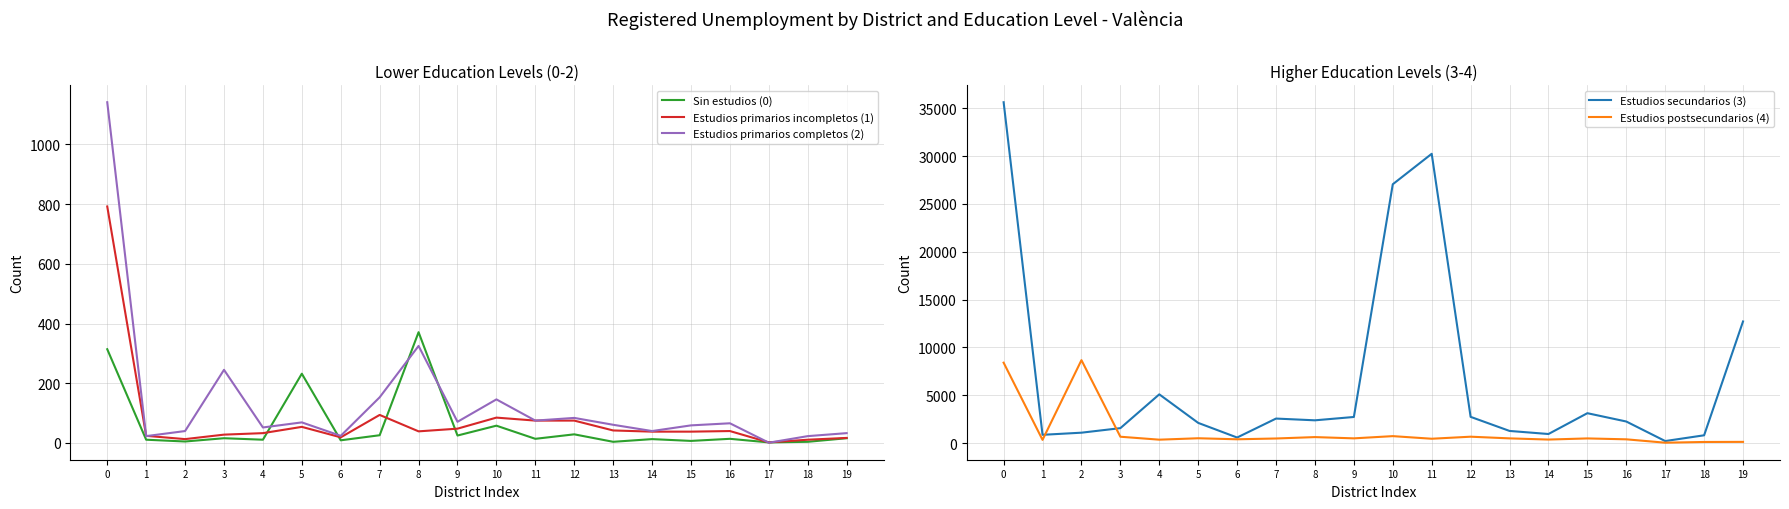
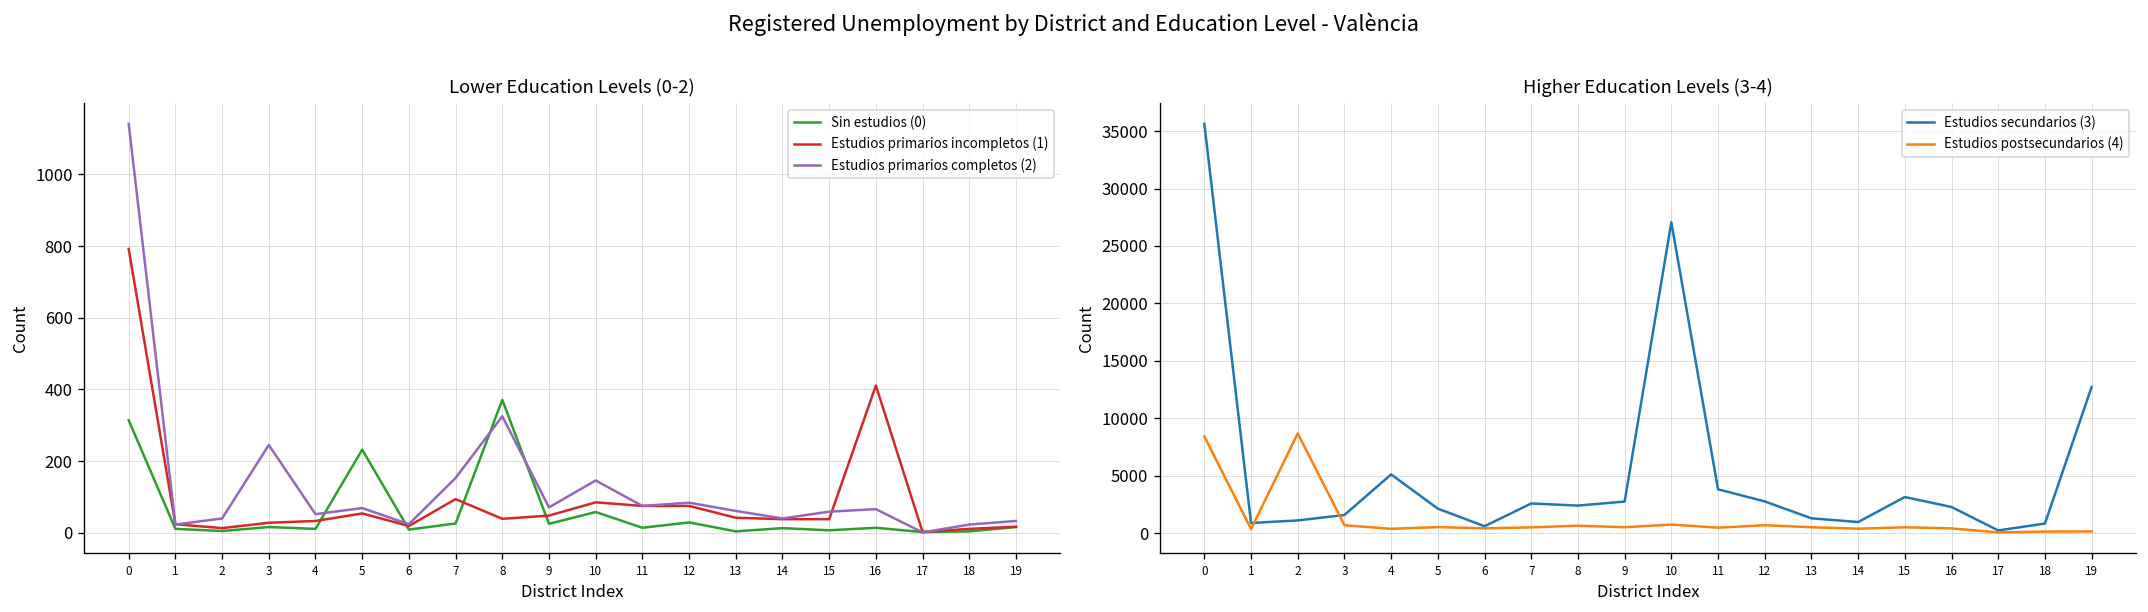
  {
    "Lower Education Levels (0-2)": {
      "Sin estudios (0)": {
        "0": 310,
        "1": 10,
        "3": 20,
        "4": 10,
        "5": 230,
        "6": 10,
        "7": 30,
        "8": 370,
        "9": 30,
        "10": 60,
        "11": 10,
        "12": 30,
        "13": 0,
        "14": 10,
        "15": 10,
        "16": 10
      },
      "Estudios primarios incompletos (1)": {
        "0": 790,
        "3": 30,
        "4": 30,
        "5": 50,
        "7": 90,
        "8": 40,
        "9": 50,
        "10": 90,
        "12": 80,
        "13": 40,
        "15": 40,
-       "16": 40
+       "16": 410
      },
      "Estudios primarios completos (2)": {
        "0": 1140,
        "2": 40,
        "3": 250,
        "4": 50,
        "5": 70,
        "7": 150,
        "8": 330,
        "9": 70,
        "10": 150,
        "12": 80,
        "13": 60,
        "15": 60,
        "16": 70,
        "18": 20,
        "19": 30
      }
    },
    "Higher Education Levels (3-4)": {
      "Estudios secundarios (3)": {
        "0": 36000,
        "1": 1000,
        "2": 1000,
        "3": 2000,
        "4": 5000,
        "5": 2000,
        "7": 3000,
        "8": 2000,
        "9": 3000,
        "10": 27000,
-       "11": 30000,
+       "11": 4000,
        "12": 3000,
        "13": 1000,
        "14": 1000,
        "15": 3000,
        "16": 2000,
        "18": 1000,
        "19": 13000
      },
      "Estudios postsecundarios (4)": {
        "0": 8000,
        "1": 0,
        "2": 9000,
        "3": 1000,
        "4": 0,
        "5": 1000,
        "7": 0,
        "8": 1000,
        "9": 1000,
        "10": 1000,
        "11": 0,
        "12": 1000,
        "13": 1000,
        "14": 0,
        "15": 0,
        "16": 0,
        "18": 0,
        "19": 0
      }
    }
  }
